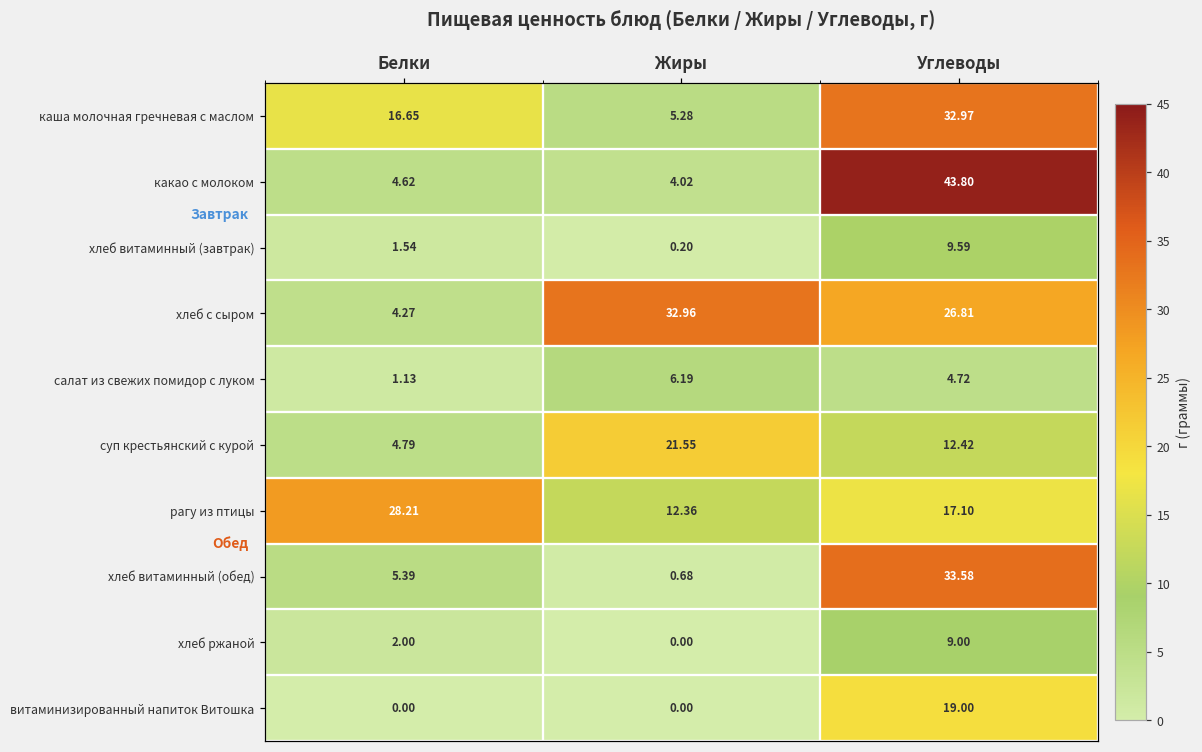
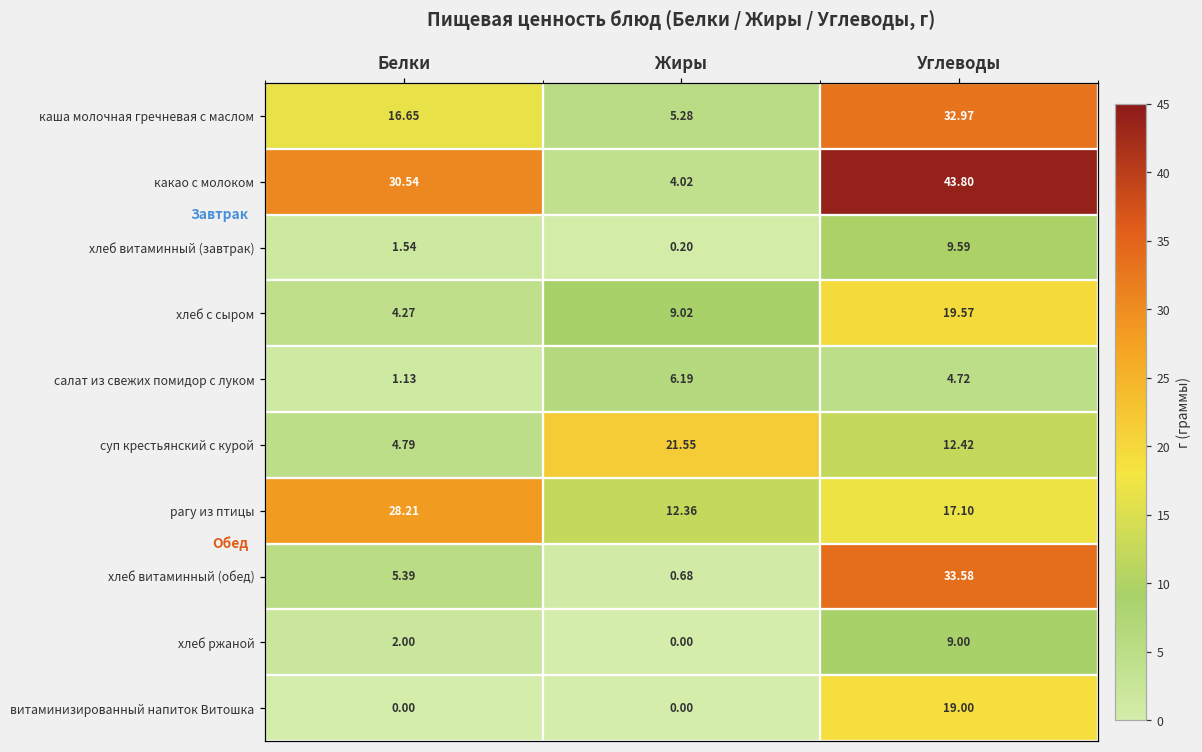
  {
    "каша молочная гречневая с маслом": {
      "Белки": 16.65,
      "Жиры": 5.28,
      "Углеводы": 32.97
    },
    "какао с молоком": {
-     "Белки": 4.62,
+     "Белки": 30.54,
      "Жиры": 4.02,
      "Углеводы": 43.80
    },
    "хлеб витаминный (завтрак)": {
      "Белки": 1.54,
      "Жиры": 0.20,
      "Углеводы": 9.59
    },
    "хлеб с сыром": {
      "Белки": 4.27,
-     "Жиры": 32.96,
-     "Углеводы": 26.81
+     "Жиры": 9.02,
+     "Углеводы": 19.57
    },
    "салат из свежих помидор с луком": {
      "Белки": 1.13,
      "Жиры": 6.19,
      "Углеводы": 4.72
    },
    "суп крестьянский с курой": {
      "Белки": 4.79,
      "Жиры": 21.55,
      "Углеводы": 12.42
    },
    "рагу из птицы": {
      "Белки": 28.21,
      "Жиры": 12.36,
      "Углеводы": 17.10
    },
    "хлеб витаминный (обед)": {
      "Белки": 5.39,
      "Жиры": 0.68,
      "Углеводы": 33.58
    },
    "хлеб ржаной": {
      "Белки": 2.00,
      "Жиры": 0.00,
      "Углеводы": 9.00
    },
    "витаминизированный напиток Витошка": {
      "Белки": 0.00,
      "Жиры": 0.00,
      "Углеводы": 19.00
    }
  }
